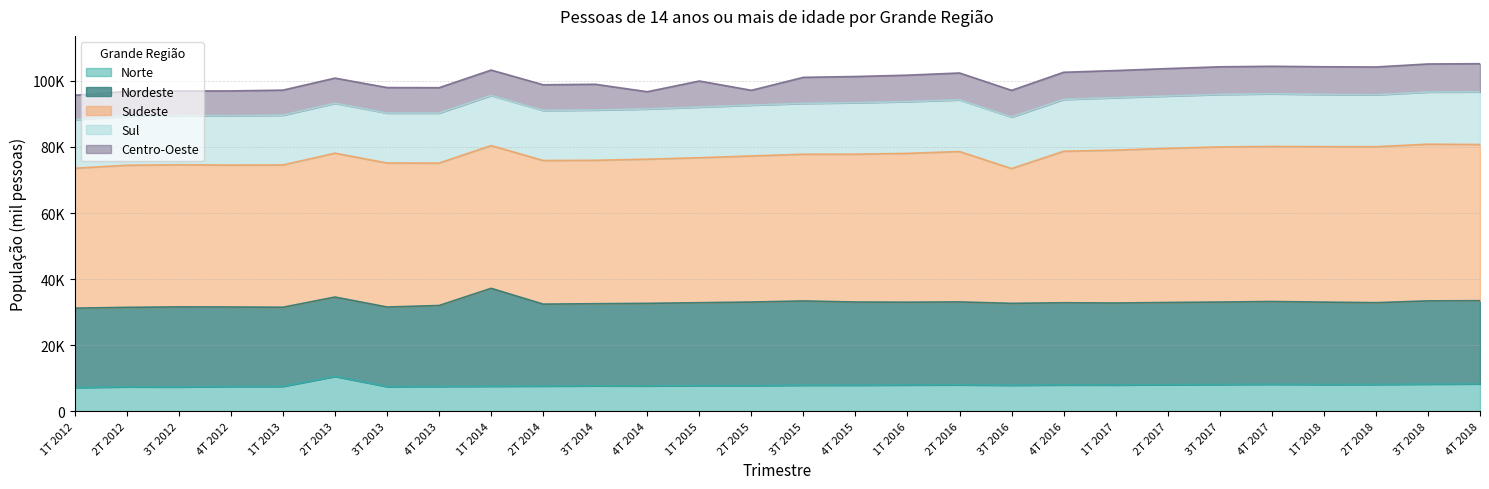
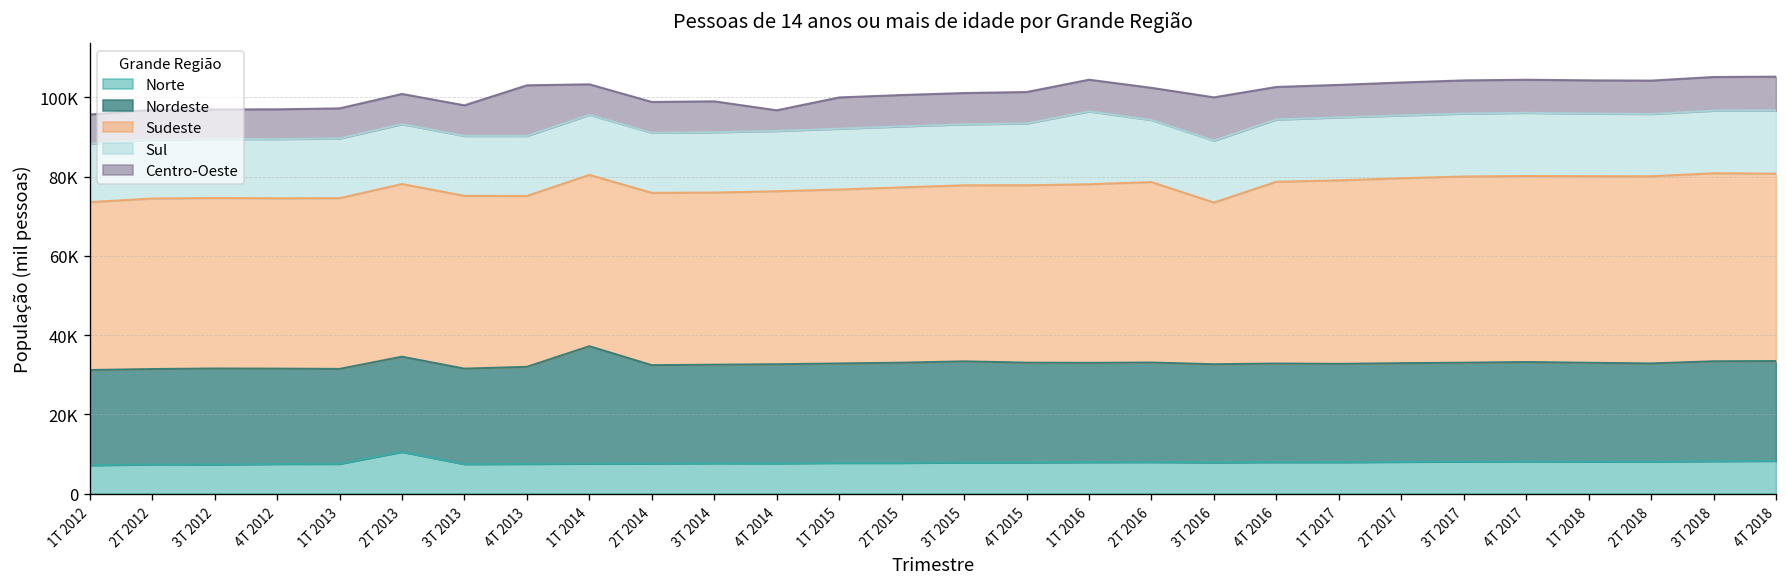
  {
    "Norte": {
      "1T 2012": 7000,
      "2T 2012": 7000,
      "3T 2012": 7000,
      "4T 2012": 8000,
      "1T 2013": 8000,
      "2T 2013": 11000,
      "3T 2013": 7000,
      "4T 2013": 8000,
      "1T 2014": 8000,
      "2T 2014": 8000,
      "3T 2014": 8000,
      "4T 2014": 8000,
      "1T 2015": 8000,
      "2T 2015": 8000,
      "3T 2015": 8000,
      "4T 2015": 8000,
      "1T 2016": 8000,
      "2T 2016": 8000,
      "3T 2016": 8000,
      "4T 2016": 8000,
      "1T 2017": 8000,
      "2T 2017": 8000,
      "3T 2017": 8000,
      "4T 2017": 8000,
      "1T 2018": 8000,
      "2T 2018": 8000,
      "3T 2018": 8000,
      "4T 2018": 8000
    },
    "Nordeste": {
      "1T 2012": 24000,
      "2T 2012": 24000,
      "3T 2012": 24000,
      "4T 2012": 24000,
      "1T 2013": 24000,
      "2T 2013": 24000,
      "3T 2013": 24000,
      "4T 2013": 24000,
      "1T 2014": 30000,
      "2T 2014": 25000,
      "3T 2014": 25000,
      "4T 2014": 25000,
      "1T 2015": 25000,
      "2T 2015": 25000,
      "3T 2015": 26000,
      "4T 2015": 25000,
      "1T 2016": 25000,
      "2T 2016": 25000,
      "3T 2016": 25000,
      "4T 2016": 25000,
      "1T 2017": 25000,
      "2T 2017": 25000,
      "3T 2017": 25000,
      "4T 2017": 25000,
      "1T 2018": 25000,
      "2T 2018": 25000,
      "3T 2018": 25000,
      "4T 2018": 25000
    },
    "Sudeste": {
      "1T 2012": 42000,
      "2T 2012": 43000,
      "3T 2012": 43000,
      "4T 2012": 43000,
      "1T 2013": 43000,
      "2T 2013": 44000,
      "3T 2013": 44000,
      "4T 2013": 43000,
      "1T 2014": 43000,
      "2T 2014": 43000,
      "3T 2014": 43000,
      "4T 2014": 44000,
      "1T 2015": 44000,
      "2T 2015": 44000,
      "3T 2015": 44000,
      "4T 2015": 45000,
      "1T 2016": 45000,
      "2T 2016": 46000,
      "3T 2016": 41000,
      "4T 2016": 46000,
      "1T 2017": 46000,
      "2T 2017": 47000,
      "3T 2017": 47000,
      "4T 2017": 47000,
      "1T 2018": 47000,
      "2T 2018": 47000,
      "3T 2018": 47000,
      "4T 2018": 47000
    },
    "Sul": {
      "1T 2012": 15000,
      "4T 2012": 15000,
      "1T 2013": 15000,
      "2T 2013": 15000,
      "3T 2013": 15000,
      "4T 2013": 15000,
      "1T 2014": 15000,
      "2T 2014": 15000,
      "3T 2014": 15000,
      "4T 2014": 15000,
      "1T 2015": 15000,
      "2T 2015": 15000,
      "3T 2015": 15000,
      "4T 2015": 16000,
-     "1T 2016": 16000,
+     "1T 2016": 18000,
      "2T 2016": 16000,
      "3T 2016": 16000,
      "4T 2016": 16000,
      "1T 2017": 16000,
      "2T 2017": 16000,
      "3T 2017": 16000,
      "4T 2017": 16000,
      "1T 2018": 16000,
      "2T 2018": 16000,
      "3T 2018": 16000,
      "4T 2018": 16000
    },
    "Centro-Oeste": {
      "1T 2012": 7000,
      "4T 2012": 8000,
      "1T 2013": 8000,
      "2T 2013": 8000,
      "3T 2013": 8000,
-     "4T 2013": 8000,
+     "4T 2013": 13000,
      "1T 2014": 8000,
      "2T 2014": 8000,
      "3T 2014": 8000,
      "4T 2014": 5000,
      "1T 2015": 8000,
-     "2T 2015": 4000,
+     "2T 2015": 8000,
      "3T 2015": 8000,
      "4T 2015": 8000,
      "1T 2016": 8000,
      "2T 2016": 8000,
-     "3T 2016": 8000,
+     "3T 2016": 11000,
      "4T 2016": 8000,
      "1T 2017": 8000,
      "2T 2017": 8000,
      "3T 2017": 8000,
      "4T 2017": 8000,
      "1T 2018": 8000,
      "2T 2018": 8000,
      "3T 2018": 8000,
      "4T 2018": 9000
    }
  }
